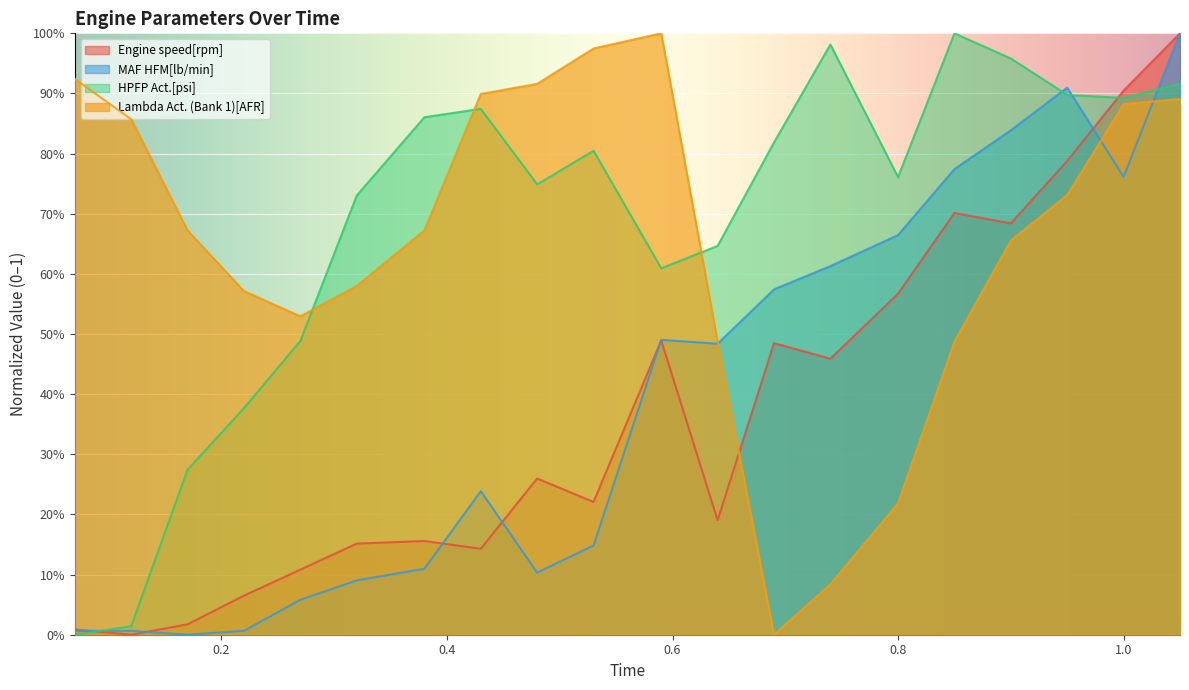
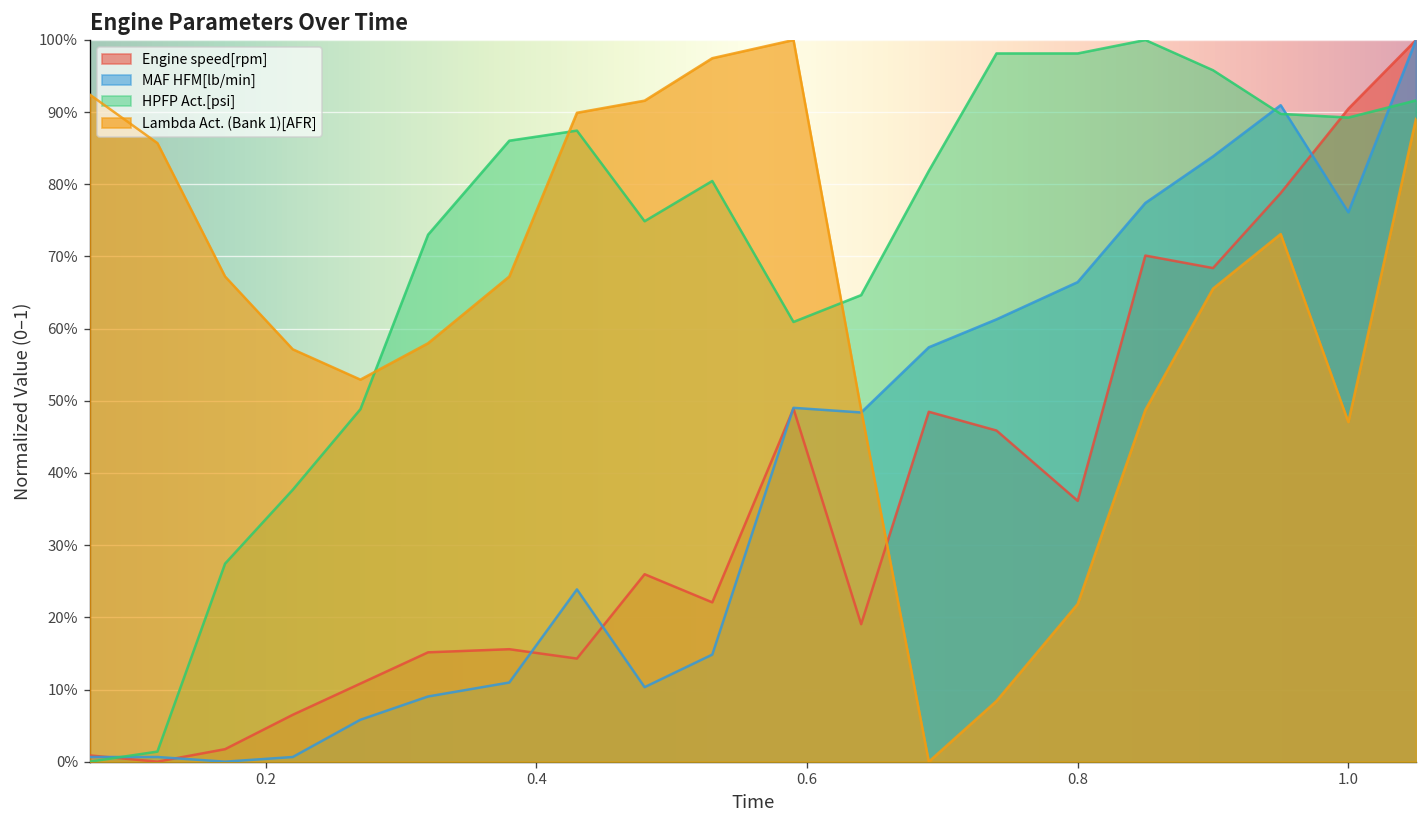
  {
    "Engine speed[rpm]": {
-     "0.8": "57%",
+     "0.8": "36%",
      "1.0": "90%"
    },
    "MAF HFM[lb/min]": {
      "0.8": "66%",
      "1.0": "76%"
    },
    "HPFP Act.[psi]": {
-     "0.8": "76%",
+     "0.8": "98%",
      "1.0": "89%"
    },
    "Lambda Act. (Bank 1)[AFR]": {
      "0.8": "22%",
-     "1.0": "88%"
+     "1.0": "47%"
    }
  }
